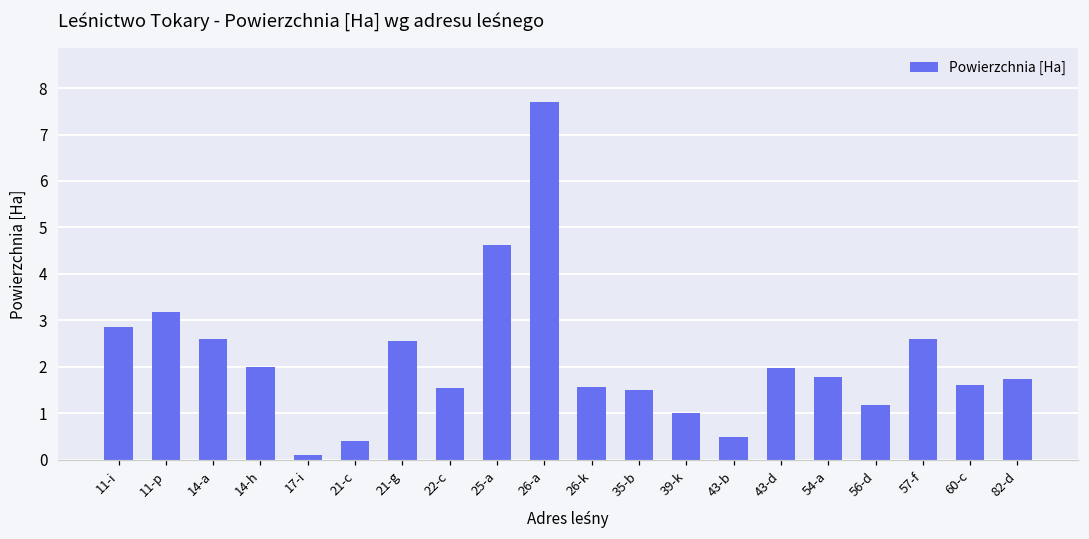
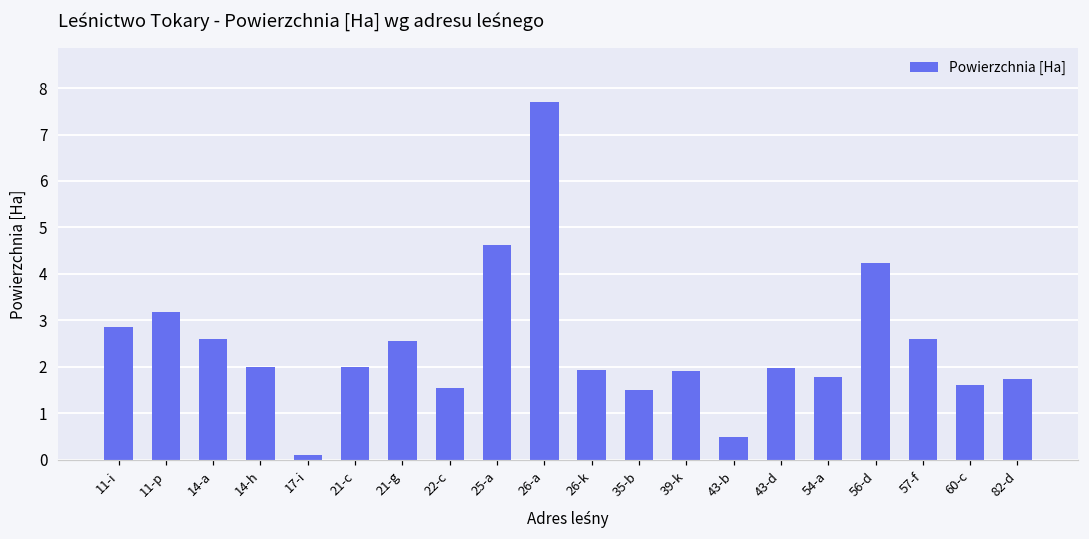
  {
    "11-i": 2.9,
    "11-p": 3.2,
    "14-a": 2.6,
    "14-h": 2.0,
    "17-i": 0.1,
-   "21-c": 0.4,
+   "21-c": 2.0,
    "21-g": 2.6,
    "22-c": 1.6,
    "25-a": 4.6,
    "26-a": 7.7,
-   "26-k": 1.6,
+   "26-k": 1.9,
    "35-b": 1.5,
-   "39-k": 1.0,
+   "39-k": 1.9,
    "43-b": 0.5,
    "43-d": 2.0,
    "54-a": 1.8,
-   "56-d": 1.2,
+   "56-d": 4.2,
    "57-f": 2.6,
    "60-c": 1.6,
    "82-d": 1.7
  }
